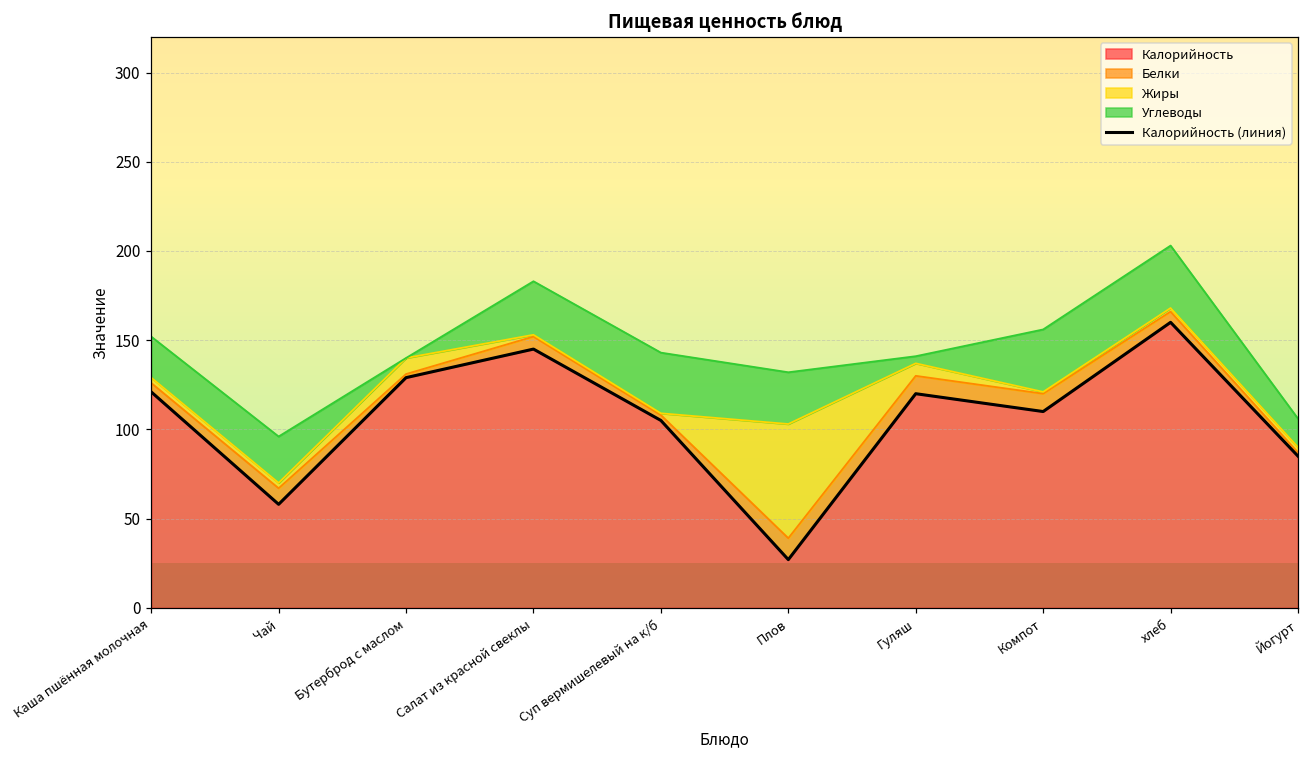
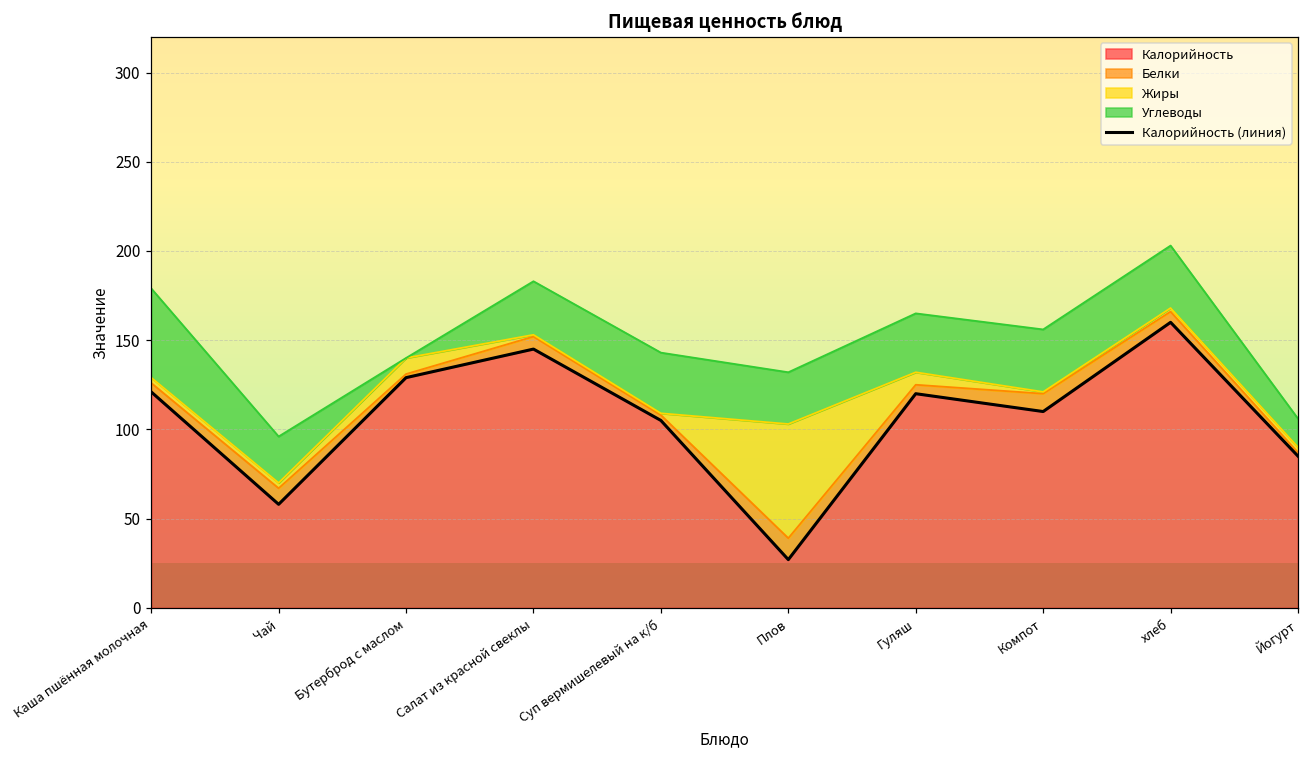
  {
    "Калорийность": {
      "Каша пшённая молочная": 121,
      "Чай": 58,
      "Бутерброд с маслом": 129,
      "Салат из красной свеклы": 145,
      "Суп вермишелевый на к/б": 105,
      "Плов": 27,
      "Гуляш": 120,
      "Компот": 110,
      "хлеб": 160,
      "Йогурт": 85
    },
    "Белки": {
      "Каша пшённая молочная": 5,
      "Чай": 9,
      "Бутерброд с маслом": 2,
      "Плов": 12,
-     "Гуляш": 10,
+     "Гуляш": 5,
      "хлеб": 6,
      "Йогурт": 2
    },
    "Жиры": {
      "Каша пшённая молочная": 3,
      "Чай": 3,
      "Плов": 64,
      "Гуляш": 7,
      "хлеб": 2,
      "Йогурт": 3
    },
    "Углеводы": {
-     "Каша пшённая молочная": 23,
+     "Каша пшённая молочная": 50,
      "Чай": 26,
      "Салат из красной свеклы": 30,
      "Суп вермишелевый на к/б": 34,
      "Плов": 29,
-     "Гуляш": 4,
+     "Гуляш": 33,
      "Компот": 35,
      "хлеб": 35,
      "Йогурт": 16
    }
  }
